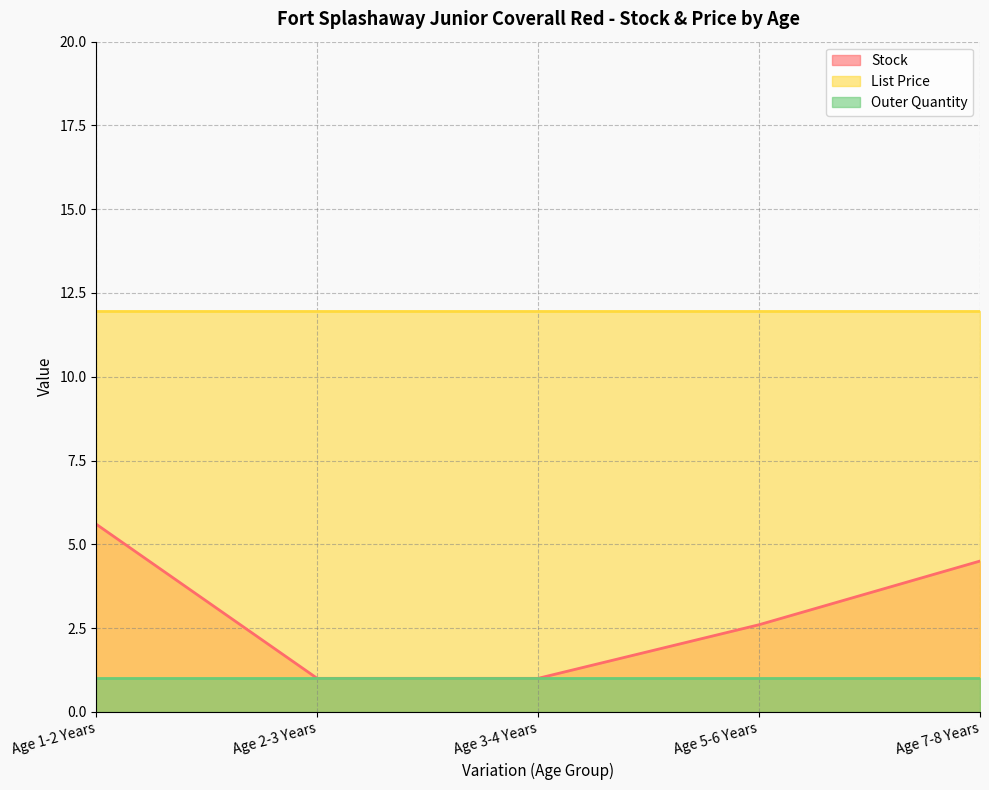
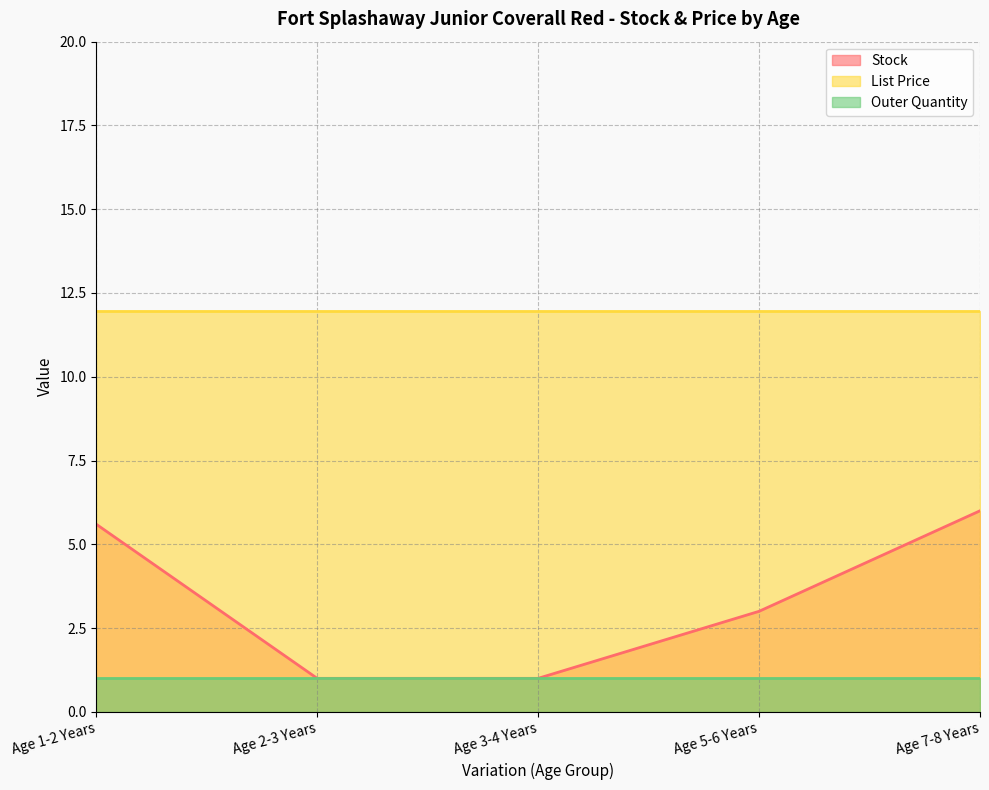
  {
    "Stock": {
      "Age 1-2 Years": 5.6,
-     "Age 5-6 Years": 2.6,
-     "Age 7-8 Years": 4.5
+     "Age 5-6 Years": 3.0,
+     "Age 7-8 Years": 6.0
    },
    "List Price": {
      "Age 1-2 Years": 12.0,
      "Age 2-3 Years": 12.0,
      "Age 3-4 Years": 12.0,
      "Age 5-6 Years": 12.0,
      "Age 7-8 Years": 12.0
    },
    "Outer Quantity": {
      "Age 1-2 Years": 1.0,
      "Age 5-6 Years": 1.0,
      "Age 7-8 Years": 1.0
    }
  }
